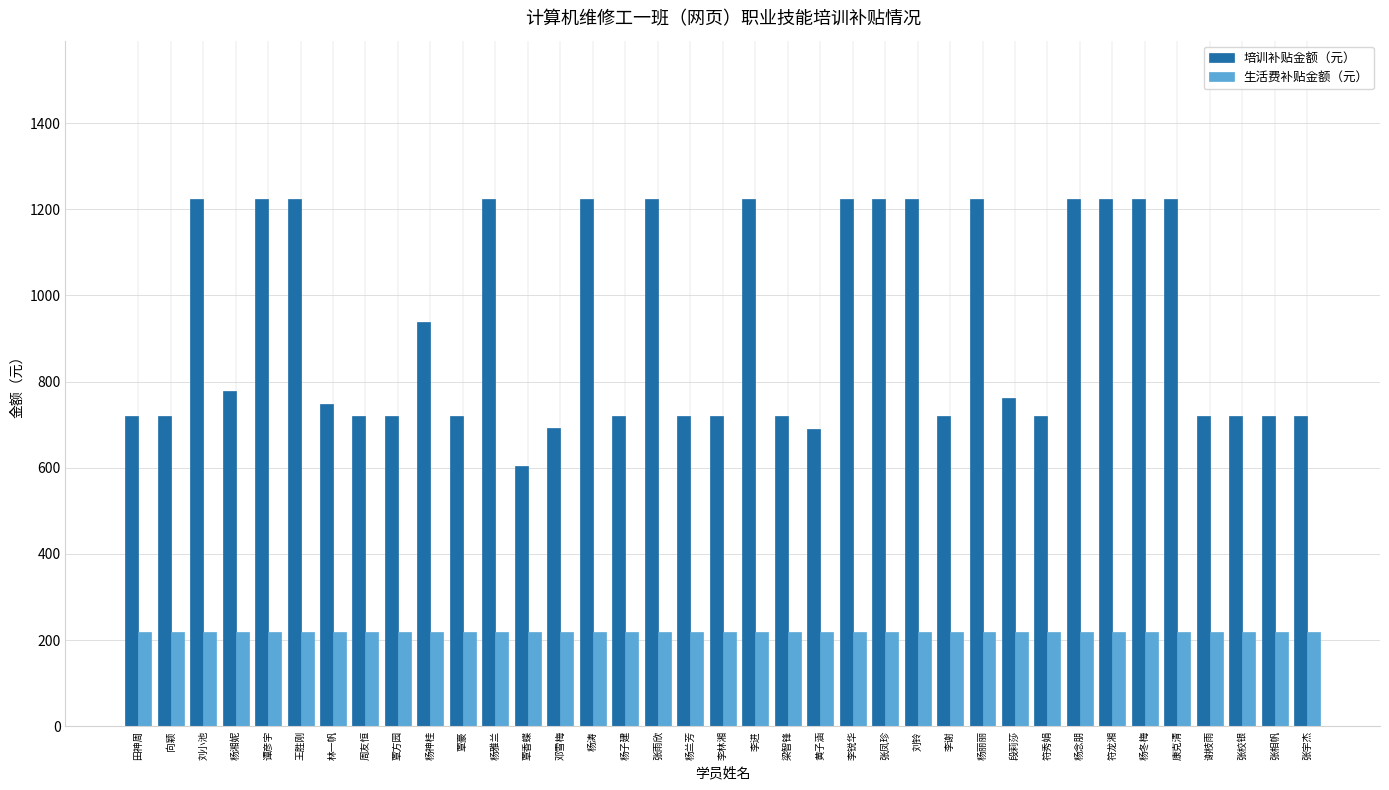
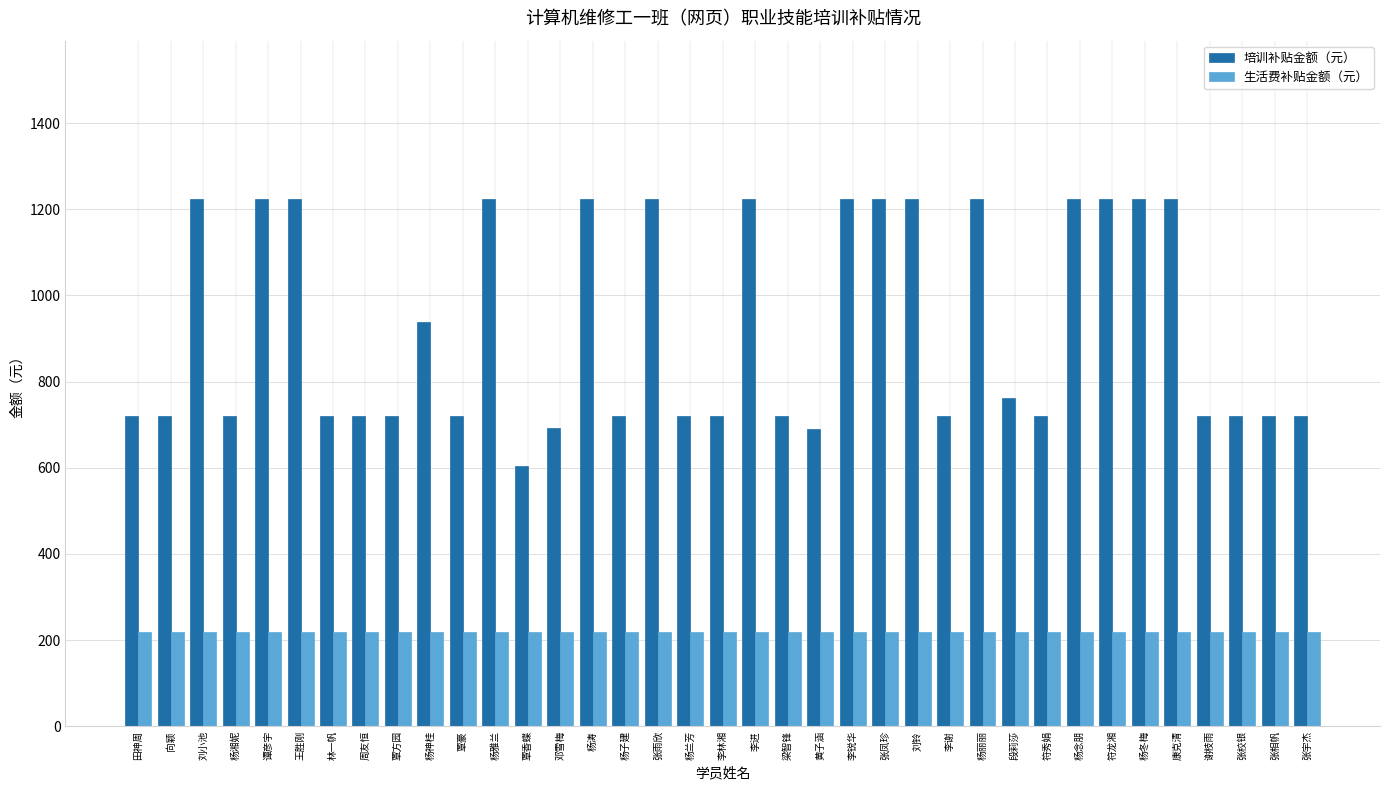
  {
    "培训补贴金额（元）": {
      "田神周": 720,
      "向颖": 720,
      "刘小池": 1220,
-     "杨湘妮": 780,
+     "杨湘妮": 720,
      "谭彦宇": 1220,
      "王胜刚": 1220,
-     "林一帆": 750,
+     "林一帆": 720,
      "周友恒": 720,
      "覃方园": 720,
      "杨神桂": 940,
      "覃豪": 720,
      "杨雅兰": 1220,
      "覃香蝶": 610,
      "邓雪梅": 690,
      "杨涛": 1220,
      "杨子建": 720,
      "张雨欣": 1220,
      "杨兰芳": 720,
      "李林湘": 720,
      "李进": 1220,
      "梁智锋": 720,
      "黄子涵": 690,
      "李锐华": 1220,
      "张凤珍": 1220,
      "刘铃": 1220,
      "李谢": 720,
      "杨丽丽": 1220,
      "段莉莎": 760,
      "符秀娟": 720,
      "杨念朋": 1220,
      "符龙湘": 1220,
      "杨冬梅": 1220,
      "康克清": 1220,
      "谢枝雨": 720,
      "张校银": 720,
      "张相帆": 720,
      "张宇杰": 720
    },
    "生活费补贴金额（元）": {
      "田神周": 220,
      "向颖": 220,
      "刘小池": 220,
      "杨湘妮": 220,
      "谭彦宇": 220,
      "王胜刚": 220,
      "林一帆": 220,
      "周友恒": 220,
      "覃方园": 220,
      "杨神桂": 220,
      "覃豪": 220,
      "杨雅兰": 220,
      "覃香蝶": 220,
      "邓雪梅": 220,
      "杨涛": 220,
      "杨子建": 220,
      "张雨欣": 220,
      "杨兰芳": 220,
      "李林湘": 220,
      "李进": 220,
      "梁智锋": 220,
      "黄子涵": 220,
      "李锐华": 220,
      "张凤珍": 220,
      "刘铃": 220,
      "李谢": 220,
      "杨丽丽": 220,
      "段莉莎": 220,
      "符秀娟": 220,
      "杨念朋": 220,
      "符龙湘": 220,
      "杨冬梅": 220,
      "康克清": 220,
      "谢枝雨": 220,
      "张校银": 220,
      "张相帆": 220,
      "张宇杰": 220
    }
  }
